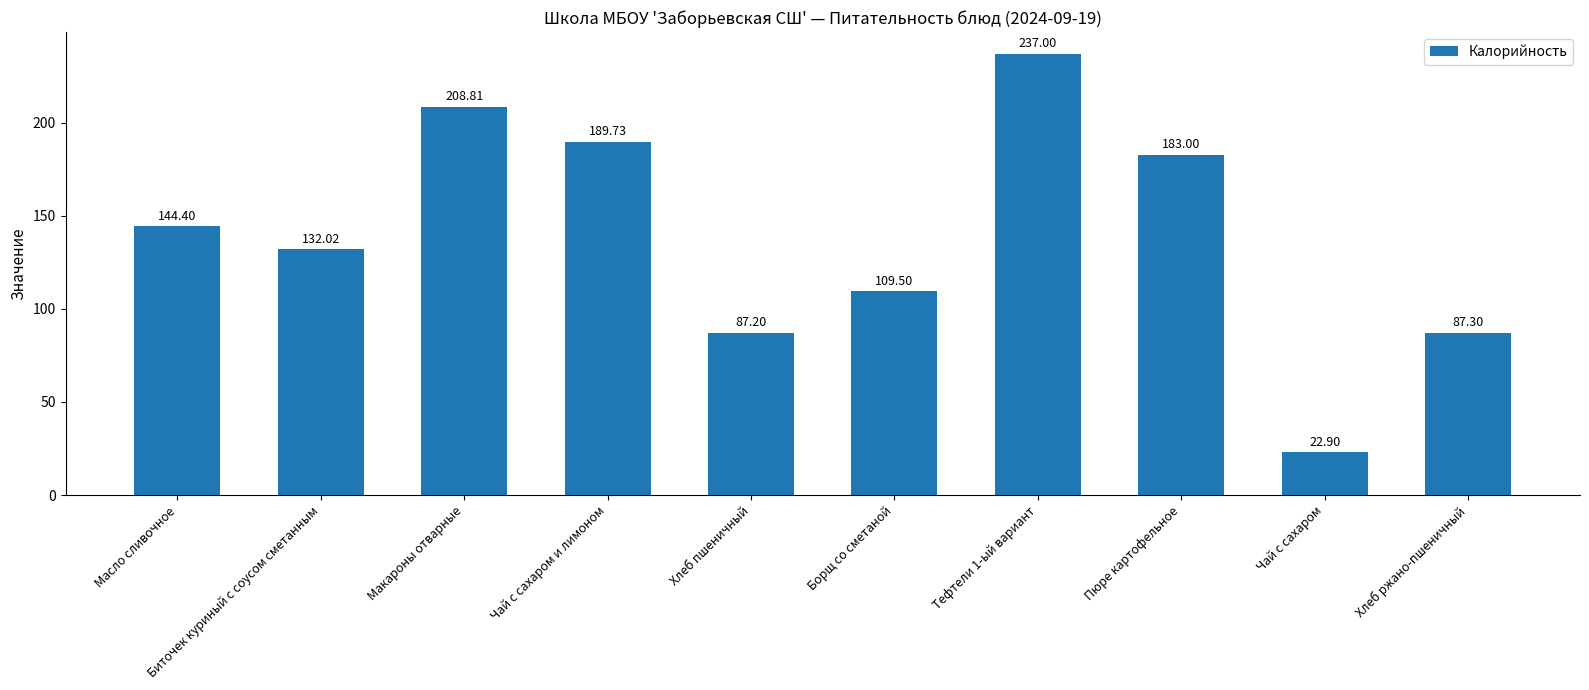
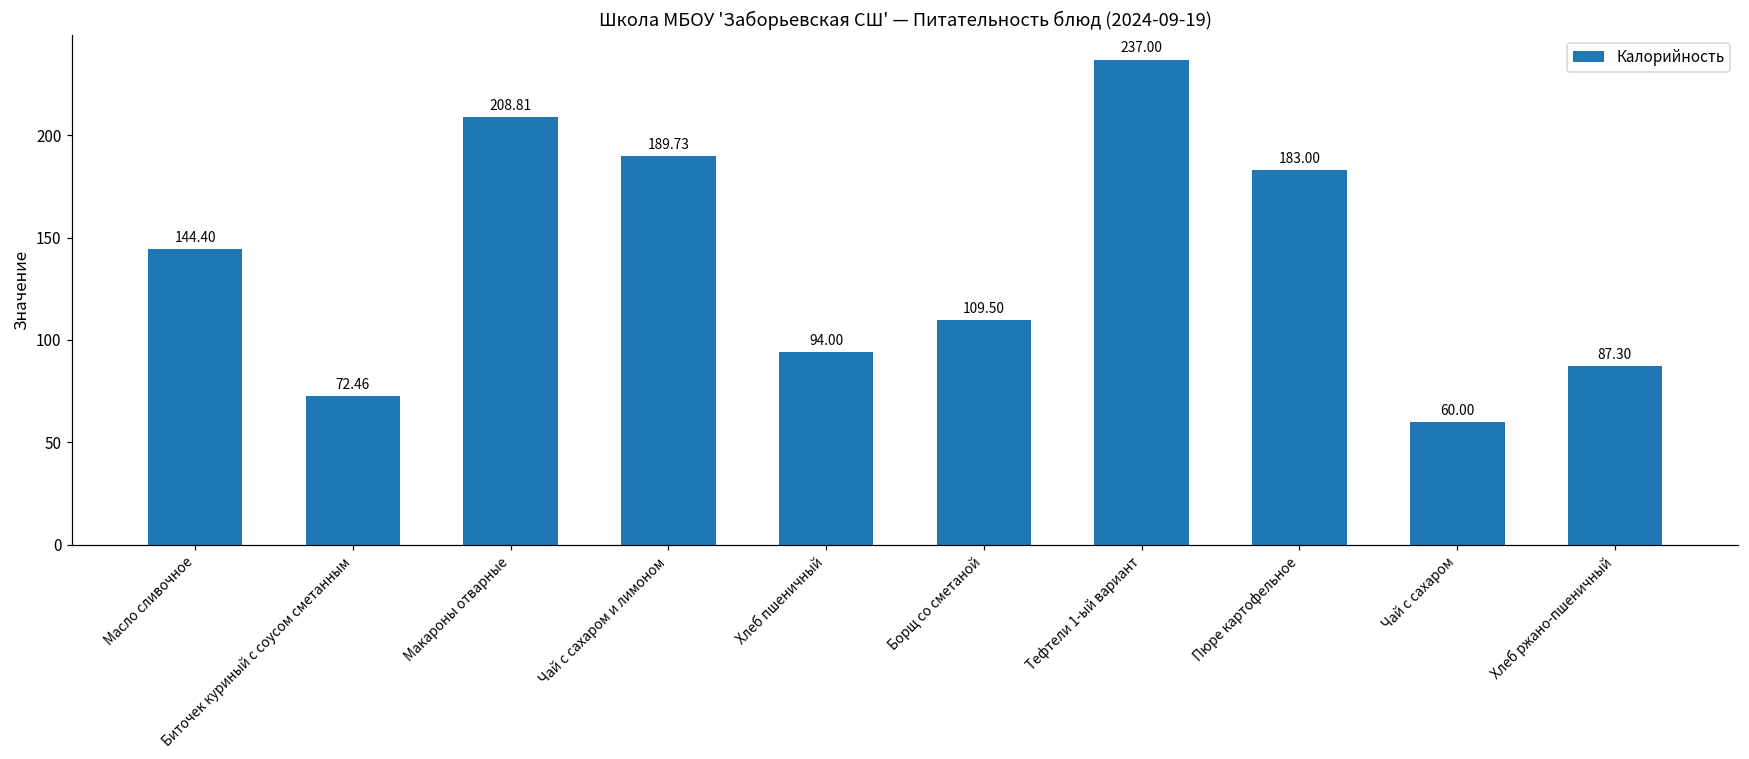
  {
    "Масло сливочное": 144.40,
-   "Биточек куриный с соусом сметанным": 132.02,
+   "Биточек куриный с соусом сметанным": 72.46,
    "Макароны отварные": 208.81,
    "Чай с сахаром и лимоном": 189.73,
-   "Хлеб пшеничный": 87.20,
+   "Хлеб пшеничный": 94.00,
    "Борщ со сметаной": 109.50,
    "Тефтели 1-ый вариант": 237.00,
    "Пюре картофельное": 183.00,
-   "Чай с сахаром": 22.90,
+   "Чай с сахаром": 60.00,
    "Хлеб ржано-пшеничный": 87.30
  }
